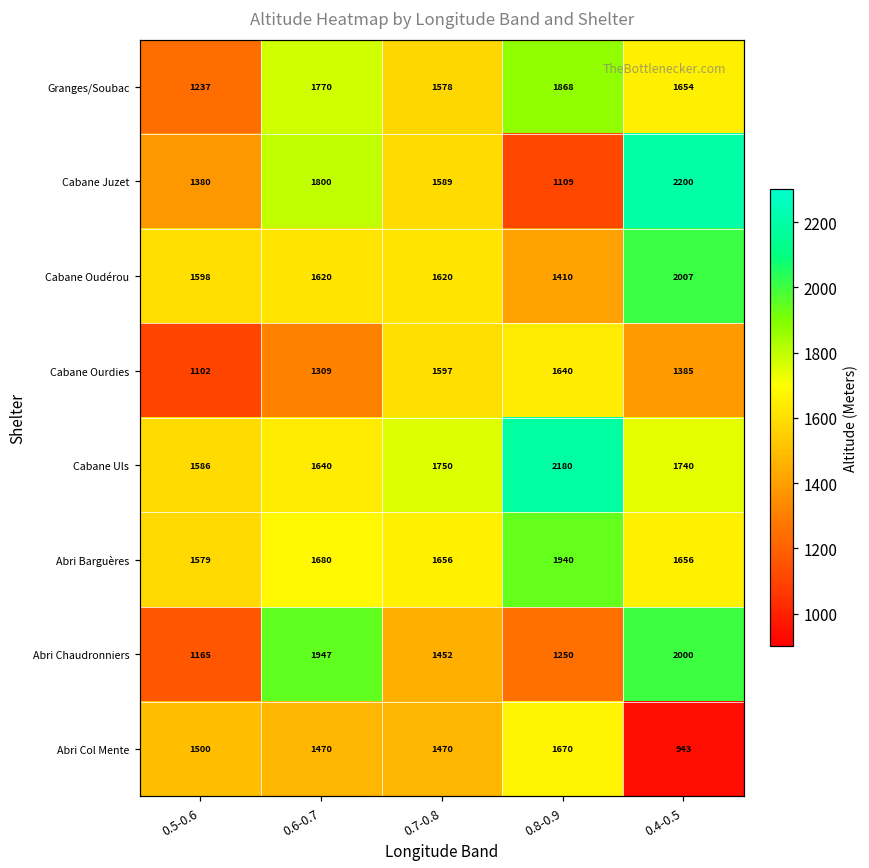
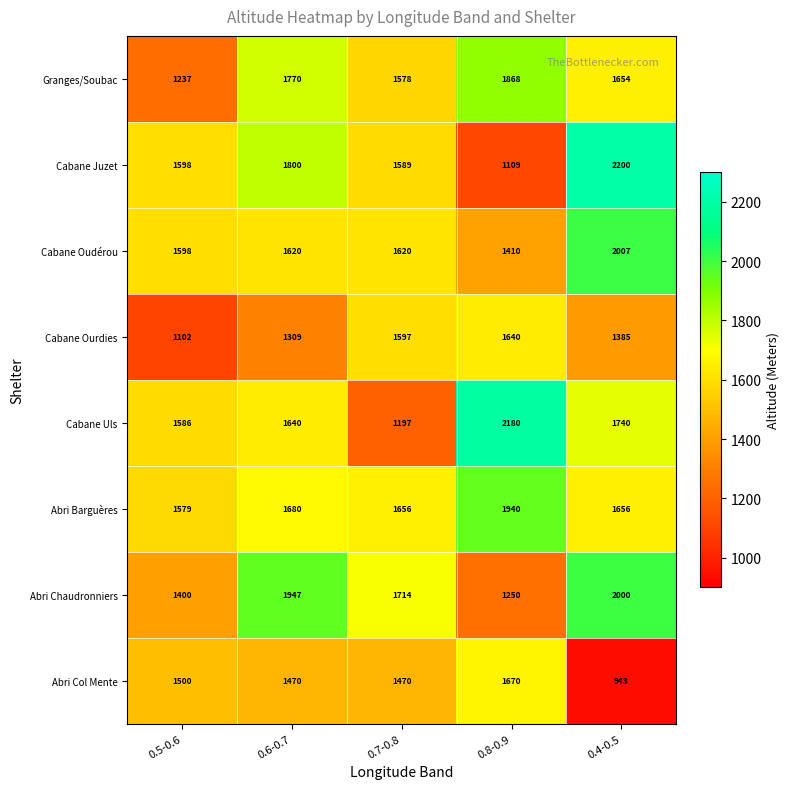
  {
    "Granges/Soubac": {
      "0.5-0.6": 1237,
      "0.6-0.7": 1770,
      "0.7-0.8": 1578,
      "0.8-0.9": 1868
    },
    "Cabane Juzet": {
-     "0.5-0.6": 1380,
+     "0.5-0.6": 1598,
      "0.6-0.7": 1800,
      "0.7-0.8": 1589,
      "0.8-0.9": 1109,
      "0.4-0.5": 2200
    },
    "Cabane Oudérou": {
      "0.5-0.6": 1598,
      "0.6-0.7": 1620,
      "0.7-0.8": 1620,
      "0.8-0.9": 1410,
      "0.4-0.5": 2007
    },
    "Cabane Ourdies": {
      "0.5-0.6": 1102,
      "0.6-0.7": 1309,
      "0.7-0.8": 1597,
      "0.8-0.9": 1640,
      "0.4-0.5": 1385
    },
    "Cabane Uls": {
      "0.5-0.6": 1586,
      "0.6-0.7": 1640,
-     "0.7-0.8": 1750,
+     "0.7-0.8": 1197,
      "0.8-0.9": 2180,
      "0.4-0.5": 1740
    },
    "Abri Barguères": {
      "0.5-0.6": 1579,
      "0.6-0.7": 1680,
      "0.7-0.8": 1656,
      "0.8-0.9": 1940,
      "0.4-0.5": 1656
    },
    "Abri Chaudronniers": {
-     "0.5-0.6": 1165,
+     "0.5-0.6": 1400,
      "0.6-0.7": 1947,
-     "0.7-0.8": 1452,
+     "0.7-0.8": 1714,
      "0.8-0.9": 1250,
      "0.4-0.5": 2000
    },
    "Abri Col Mente": {
      "0.5-0.6": 1500,
      "0.6-0.7": 1470,
      "0.7-0.8": 1470,
      "0.8-0.9": 1670,
      "0.4-0.5": 943
    }
  }
